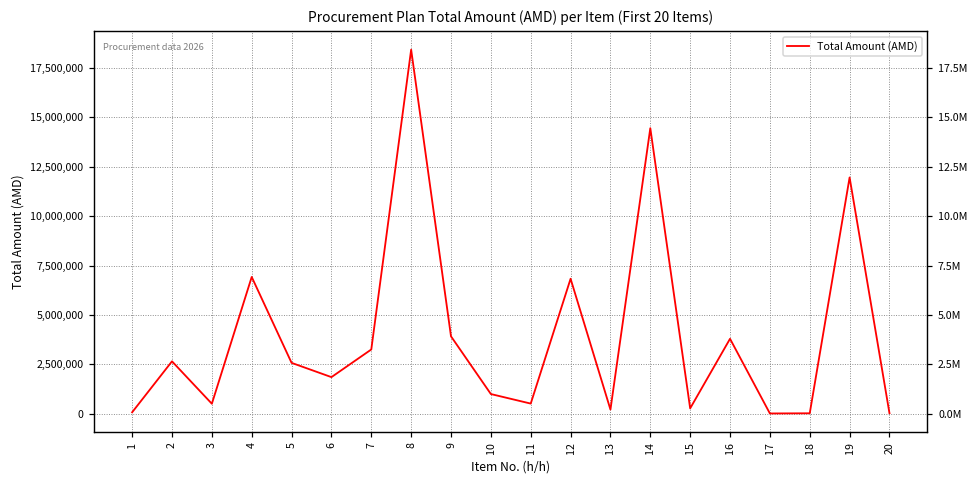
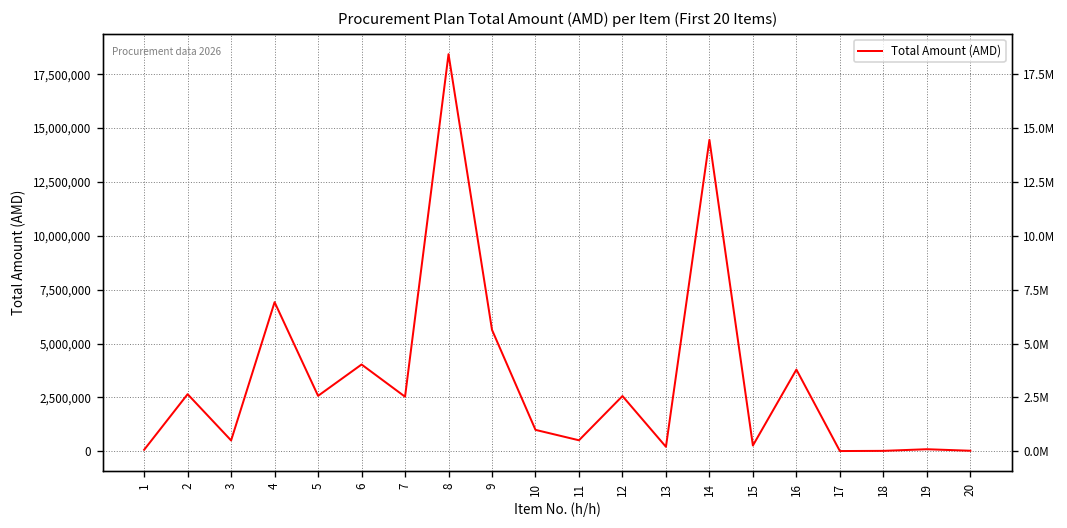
  {
    "1": "100,000",
    "2": "2,700,000",
    "3": "500,000",
    "4": "6,900,000",
    "5": "2,600,000",
-   "6": "1,900,000",
-   "7": "3,300,000",
+   "6": "4,000,000",
+   "7": "2,500,000",
    "8": "18,400,000",
-   "9": "3,900,000",
+   "9": "5,600,000",
    "10": "1,000,000",
    "11": "500,000",
-   "12": "6,800,000",
+   "12": "2,600,000",
    "13": "200,000",
    "14": "14,500,000",
    "15": "300,000",
    "16": "3,800,000",
    "17": "0",
    "18": "0",
-   "19": "12,000,000",
+   "19": "100,000",
    "20": "0"
  }
